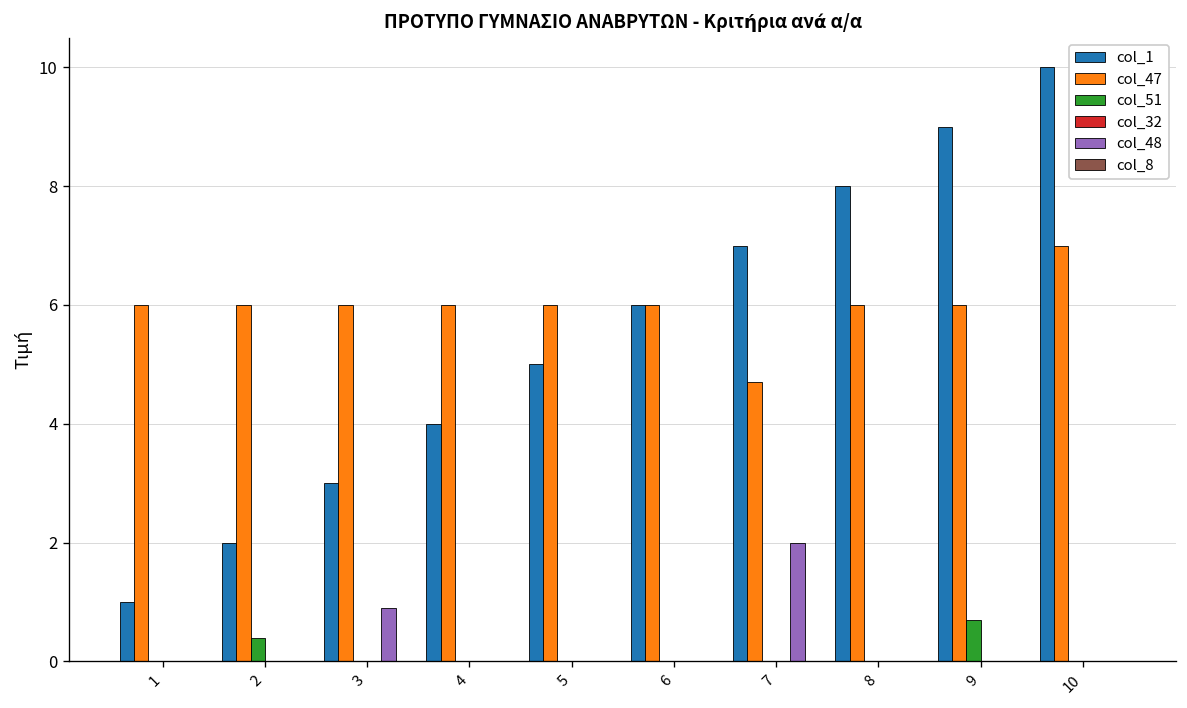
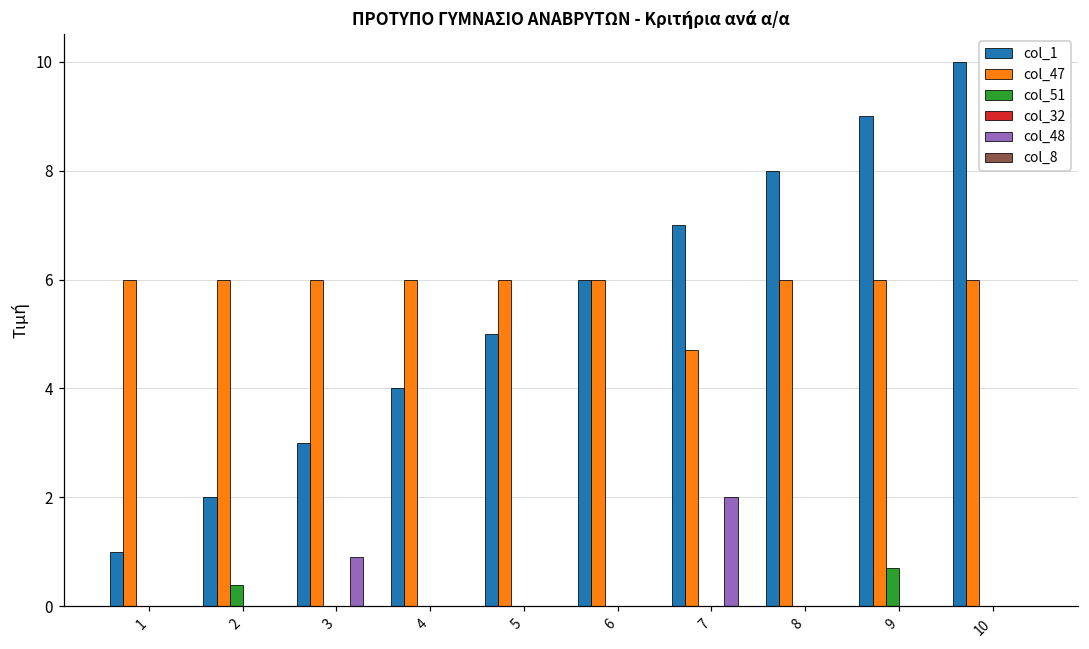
  {
    "col_1": {
      "1": 1,
      "2": 2,
      "3": 3,
      "4": 4,
      "5": 5,
      "6": 6,
      "7": 7,
      "8": 8,
      "9": 9,
      "10": 10
    },
    "col_47": {
      "1": 6,
      "2": 6,
      "3": 6,
      "4": 6,
      "5": 6,
      "6": 6,
      "7": 4.7,
      "8": 6,
      "9": 6,
-     "10": 7
+     "10": 6
    },
    "col_51": {
      "1": 0,
      "2": 0.4,
      "3": 0,
      "4": 0,
      "5": 0,
      "6": 0,
      "7": 0,
      "8": 0,
      "9": 0.7,
      "10": 0
    },
    "col_32": {
      "1": 0,
      "2": 0,
      "3": 0,
      "4": 0,
      "5": 0,
      "6": 0,
      "7": 0,
      "8": 0,
      "9": 0,
      "10": 0
    },
    "col_48": {
      "1": 0,
      "2": 0,
      "3": 0.9,
      "4": 0,
      "5": 0,
      "6": 0,
      "7": 2,
      "8": 0,
      "9": 0,
      "10": 0
    },
    "col_8": {
      "1": 0,
      "2": 0,
      "3": 0,
      "4": 0,
      "5": 0,
      "6": 0,
      "7": 0,
      "8": 0,
      "9": 0,
      "10": 0
    }
  }
